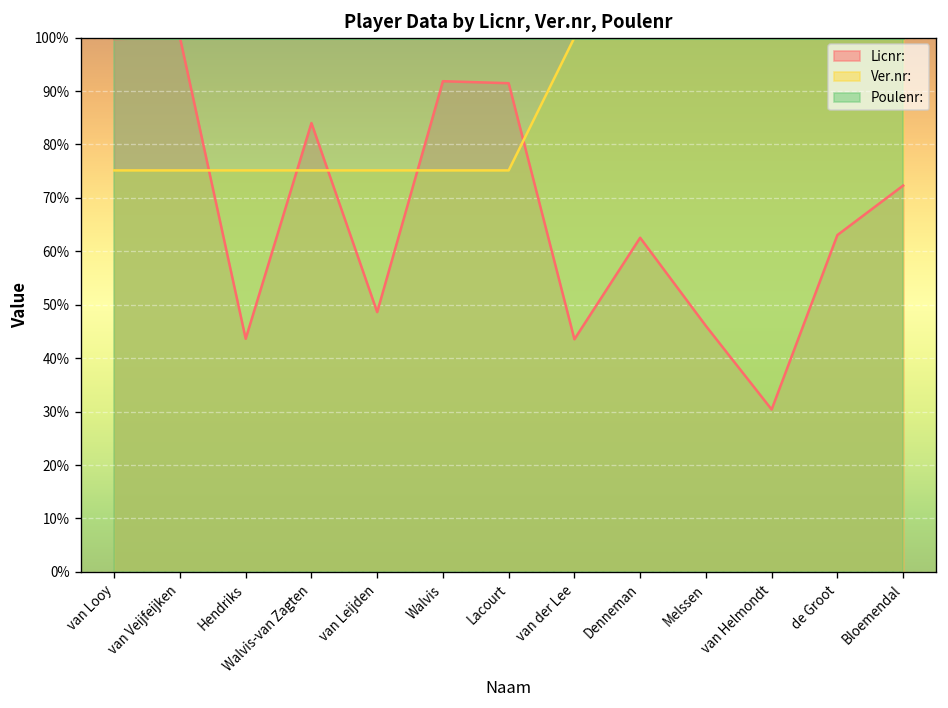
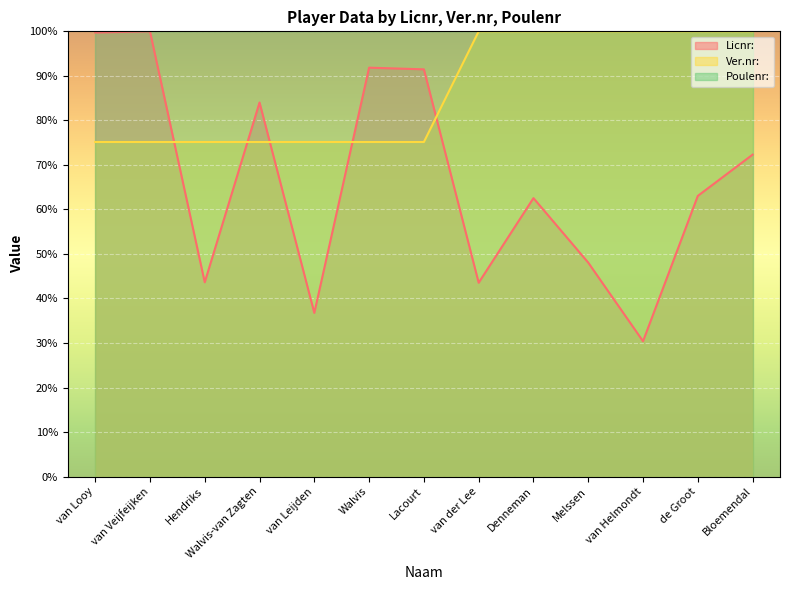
  {
    "Licnr:": {
      "Hendriks": "44%",
      "Walvis-van Zagten": "84%",
-     "van Leijden": "49%",
+     "van Leijden": "37%",
      "Walvis": "92%",
      "Lacourt": "91%",
      "van der Lee": "44%",
      "Denneman": "63%",
-     "Melssen": "46%",
+     "Melssen": "48%",
      "van Helmondt": "30%",
      "de Groot": "63%",
      "Bloemendal": "72%"
    },
    "Ver.nr:": {
      "van Looy": "75%",
      "van Veijfeijken": "75%",
      "Hendriks": "75%",
      "Walvis-van Zagten": "75%",
      "van Leijden": "75%",
      "Walvis": "75%",
      "Lacourt": "75%"
    },
    "Poulenr:": {
      "Hendriks": "100%",
      "Walvis-van Zagten": "100%",
      "van Leijden": "100%",
      "Walvis": "100%",
      "Lacourt": "100%"
    }
  }
